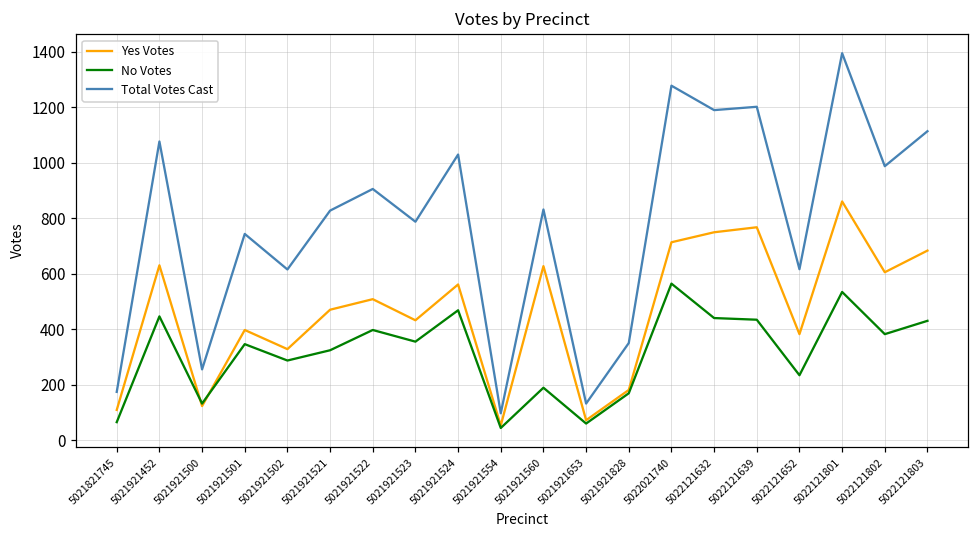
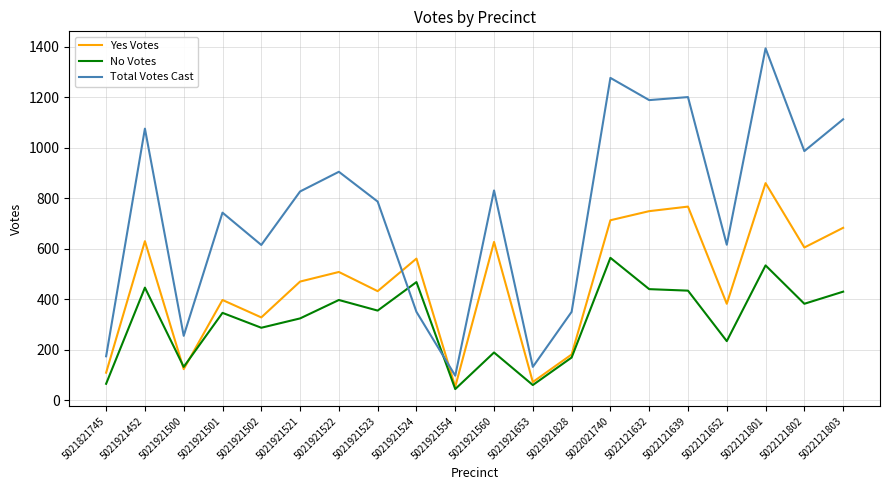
  {
    "Yes Votes": {
      "5021821745": 110,
      "5021921452": 630,
      "5021921501": 400,
      "5021921502": 330,
      "5021921521": 470,
      "5021921522": 510,
      "5021921523": 430,
      "5021921524": 560,
      "5021921560": 630,
      "5021921653": 70,
      "5021921828": 180,
      "5022021740": 710,
      "5022121632": 750,
      "5022121639": 770,
      "5022121652": 380,
      "5022121801": 860,
      "5022121802": 610,
      "5022121803": 680
    },
    "No Votes": {
      "5021821745": 70,
      "5021921452": 450,
      "5021921501": 350,
      "5021921502": 290,
      "5021921521": 320,
      "5021921522": 400,
      "5021921523": 360,
      "5021921524": 470,
      "5021921560": 190,
      "5021921653": 60,
      "5021921828": 170,
      "5022021740": 560,
      "5022121632": 440,
      "5022121639": 430,
      "5022121652": 230,
      "5022121801": 530,
      "5022121802": 380,
      "5022121803": 430
    },
    "Total Votes Cast": {
      "5021821745": 170,
      "5021921452": 1080,
      "5021921500": 260,
      "5021921501": 740,
      "5021921502": 620,
      "5021921521": 830,
      "5021921522": 910,
      "5021921523": 790,
-     "5021921524": 1030,
+     "5021921524": 350,
      "5021921554": 100,
      "5021921560": 830,
      "5021921653": 130,
      "5021921828": 350,
      "5022021740": 1280,
      "5022121632": 1190,
      "5022121639": 1200,
      "5022121652": 620,
      "5022121801": 1390,
      "5022121802": 990,
      "5022121803": 1110
    }
  }
